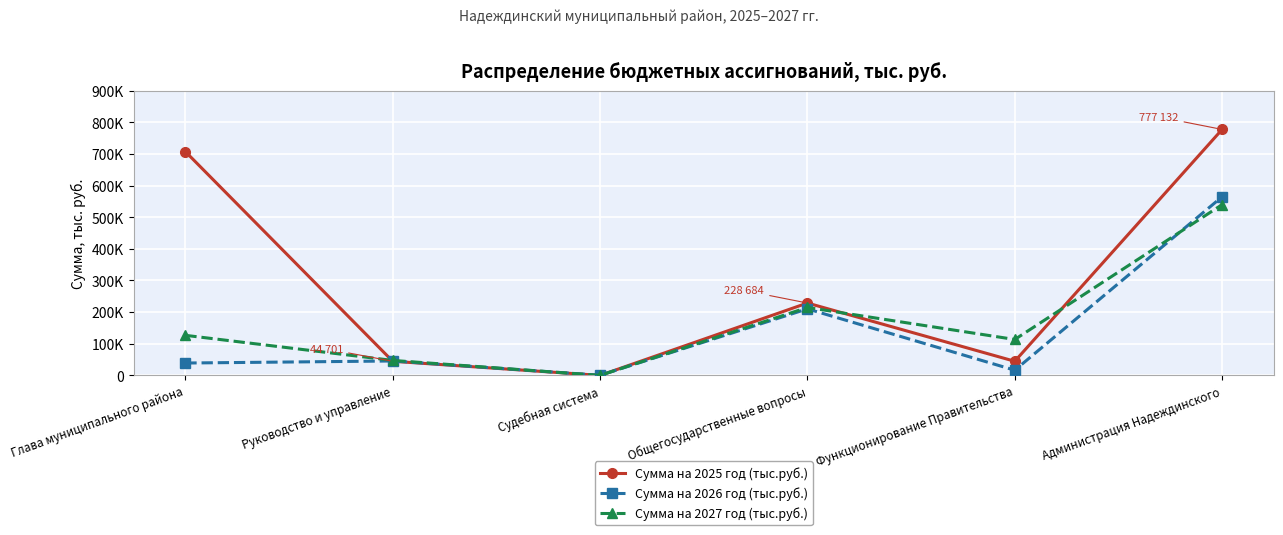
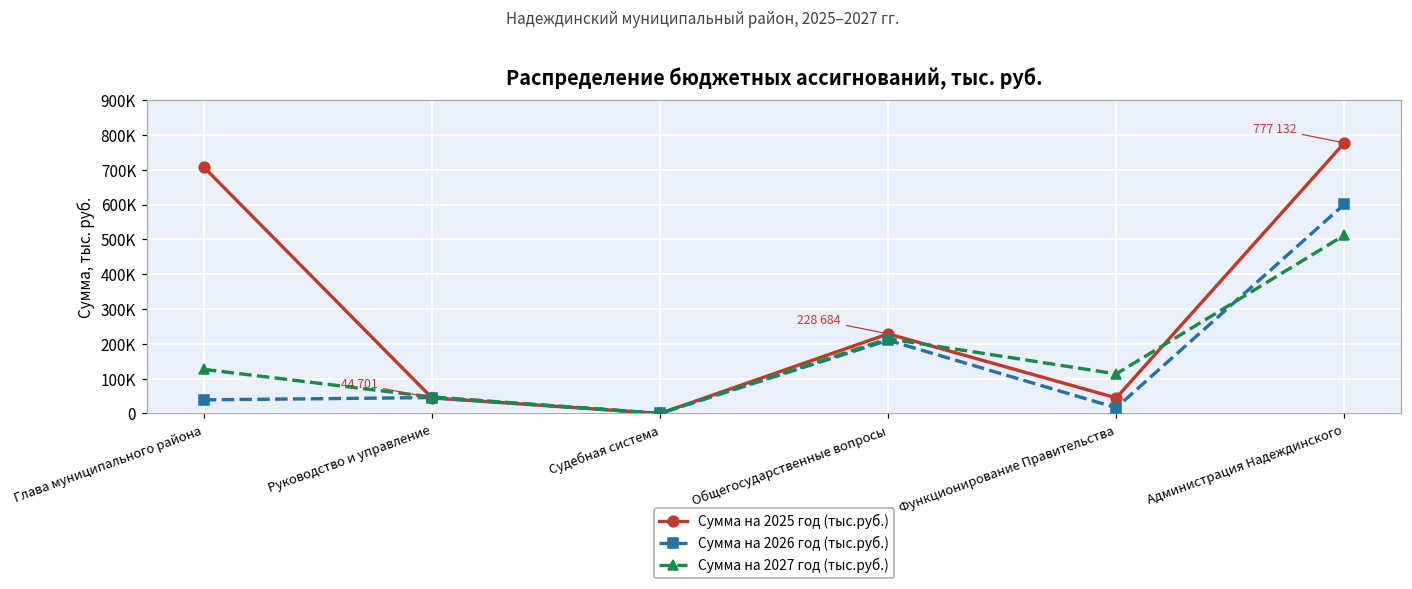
  {
    "Сумма на 2025 год (тыс.руб.)": {
      "Глава муниципального района": 710000,
      "Функционирование Правительства": 40000
    },
    "Сумма на 2026 год (тыс.руб.)": {
      "Глава муниципального района": 40000,
      "Функционирование Правительства": 20000,
-     "Администрация Надеждинского": 560000
+     "Администрация Надеждинского": 600000
    },
    "Сумма на 2027 год (тыс.руб.)": {
      "Глава муниципального района": 130000,
      "Функционирование Правительства": 110000,
-     "Администрация Надеждинского": 540000
+     "Администрация Надеждинского": 510000
    }
  }
